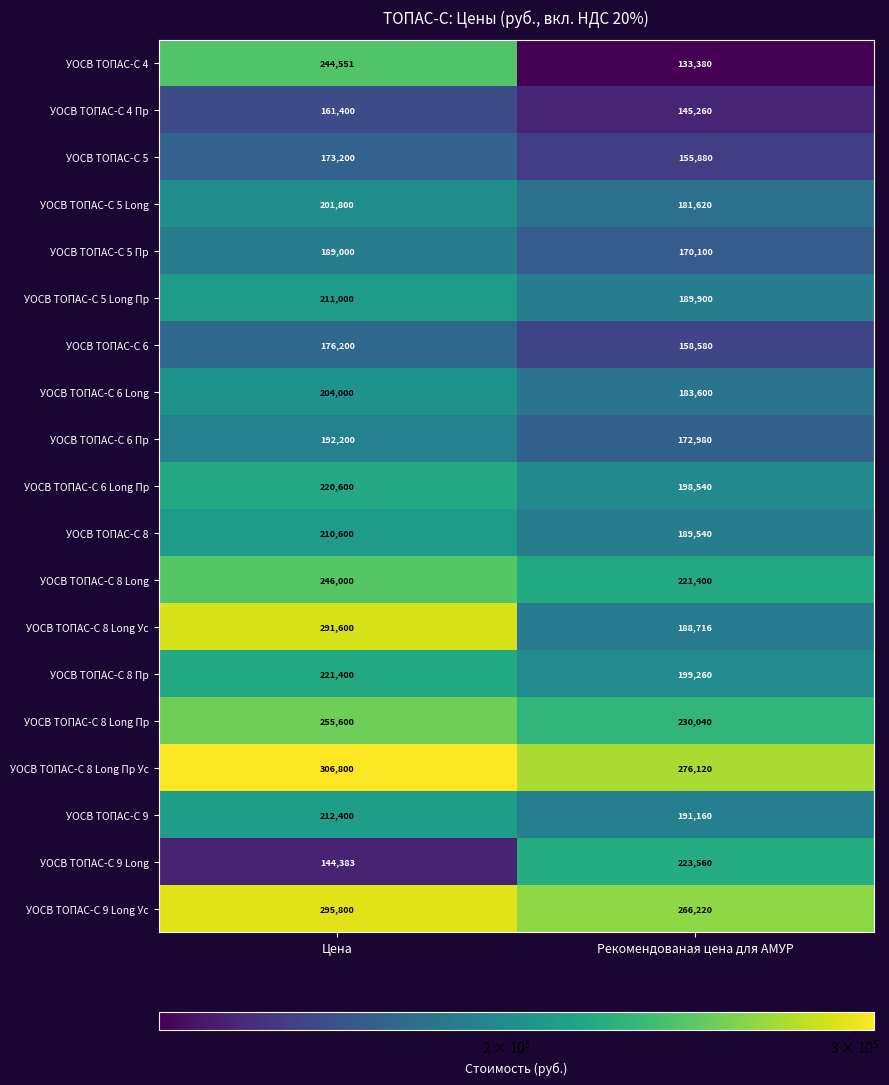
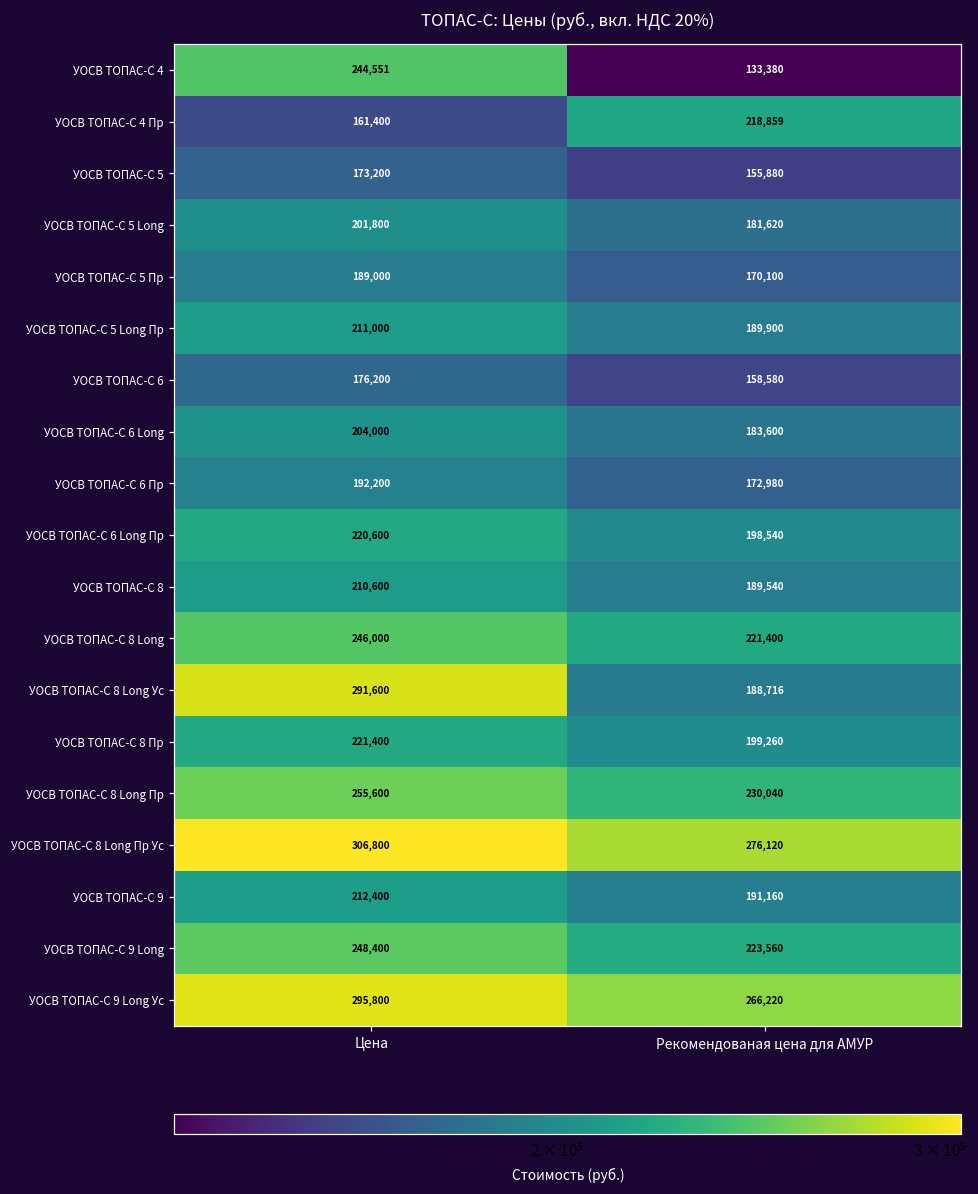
  {
    "УОСВ ТОПАС-С 4": {
      "Цена": "244,551",
      "Рекомендованая цена для АМУР": "133,380"
    },
    "УОСВ ТОПАС-С 4 Пр": {
      "Цена": "161,400",
-     "Рекомендованая цена для АМУР": "145,260"
+     "Рекомендованая цена для АМУР": "218,859"
    },
    "УОСВ ТОПАС-С 5": {
      "Цена": "173,200",
      "Рекомендованая цена для АМУР": "155,880"
    },
    "УОСВ ТОПАС-С 5 Long": {
      "Цена": "201,800",
      "Рекомендованая цена для АМУР": "181,620"
    },
    "УОСВ ТОПАС-С 5 Пр": {
      "Цена": "189,000",
      "Рекомендованая цена для АМУР": "170,100"
    },
    "УОСВ ТОПАС-С 5 Long Пр": {
      "Цена": "211,000",
      "Рекомендованая цена для АМУР": "189,900"
    },
    "УОСВ ТОПАС-С 6": {
      "Цена": "176,200",
      "Рекомендованая цена для АМУР": "158,580"
    },
    "УОСВ ТОПАС-С 6 Long": {
      "Цена": "204,000",
      "Рекомендованая цена для АМУР": "183,600"
    },
    "УОСВ ТОПАС-С 6 Пр": {
      "Цена": "192,200",
      "Рекомендованая цена для АМУР": "172,980"
    },
    "УОСВ ТОПАС-С 6 Long Пр": {
      "Цена": "220,600",
      "Рекомендованая цена для АМУР": "198,540"
    },
    "УОСВ ТОПАС-С 8": {
      "Цена": "210,600",
      "Рекомендованая цена для АМУР": "189,540"
    },
    "УОСВ ТОПАС-С 8 Long": {
      "Цена": "246,000",
      "Рекомендованая цена для АМУР": "221,400"
    },
    "УОСВ ТОПАС-С 8 Long Ус": {
      "Цена": "291,600",
      "Рекомендованая цена для АМУР": "188,716"
    },
    "УОСВ ТОПАС-С 8 Пр": {
      "Цена": "221,400",
      "Рекомендованая цена для АМУР": "199,260"
    },
    "УОСВ ТОПАС-С 8 Long Пр": {
      "Цена": "255,600",
      "Рекомендованая цена для АМУР": "230,040"
    },
    "УОСВ ТОПАС-С 8 Long Пр Ус": {
      "Цена": "306,800",
      "Рекомендованая цена для АМУР": "276,120"
    },
    "УОСВ ТОПАС-С 9": {
      "Цена": "212,400",
      "Рекомендованая цена для АМУР": "191,160"
    },
    "УОСВ ТОПАС-С 9 Long": {
-     "Цена": "144,383",
+     "Цена": "248,400",
      "Рекомендованая цена для АМУР": "223,560"
    },
    "УОСВ ТОПАС-С 9 Long Ус": {
      "Цена": "295,800",
      "Рекомендованая цена для АМУР": "266,220"
    }
  }
